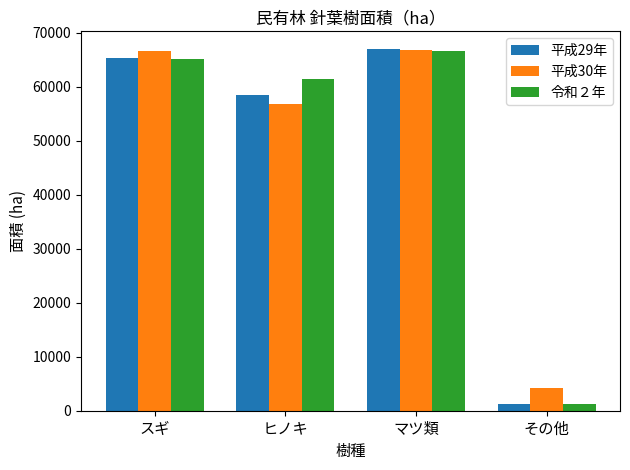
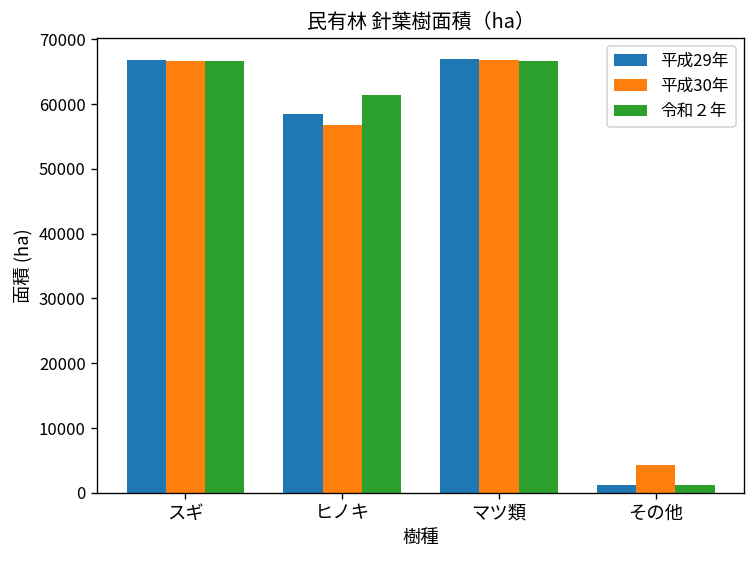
  {
    "平成29年": {
-     "スギ": 65000,
+     "スギ": 67000,
      "ヒノキ": 58000,
      "マツ類": 67000,
      "その他": 1000
    },
    "平成30年": {
      "スギ": 67000,
      "ヒノキ": 57000,
      "マツ類": 67000,
      "その他": 4000
    },
    "令和２年": {
-     "スギ": 65000,
+     "スギ": 67000,
      "ヒノキ": 61000,
      "マツ類": 67000,
      "その他": 1000
    }
  }
